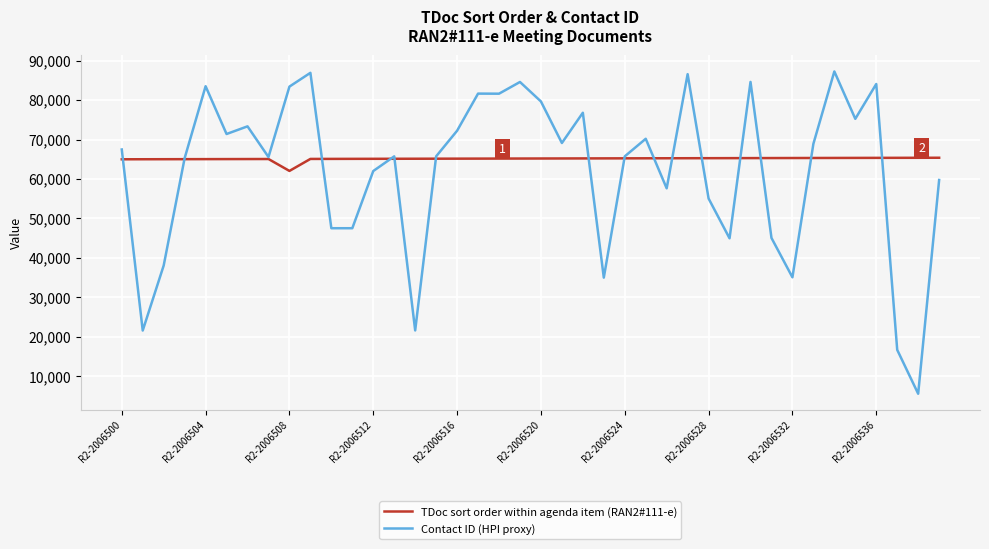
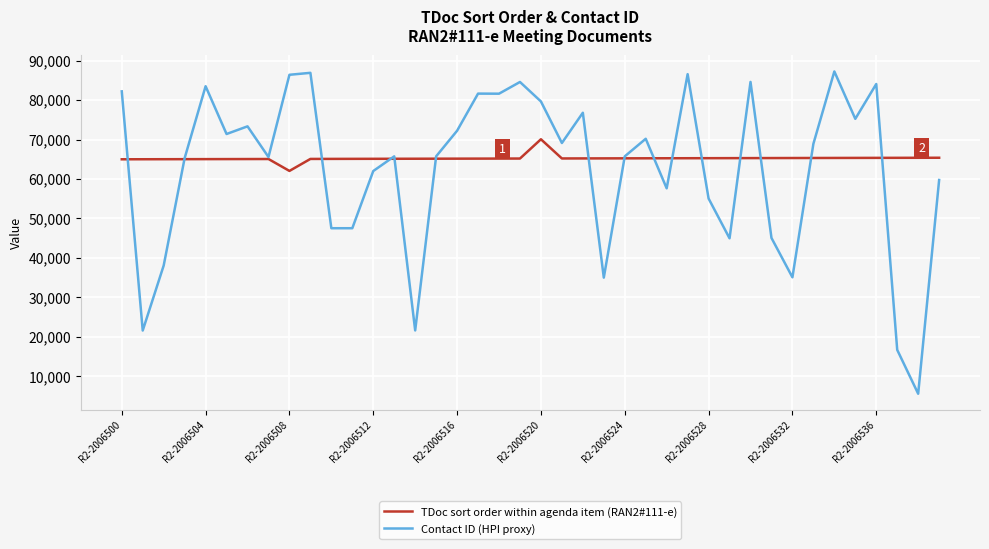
  {
    "TDoc sort order within agenda item (RAN2#111-e)": {
      "R2-2006500": "65,000",
      "R2-2006504": "65,000",
      "R2-2006508": "62,000",
      "R2-2006512": "65,000",
      "R2-2006516": "65,000",
-     "R2-2006520": "65,000",
+     "R2-2006520": "70,000",
      "R2-2006528": "65,000",
      "R2-2006532": "65,000",
      "R2-2006536": "65,000"
    },
    "Contact ID (HPI proxy)": {
-     "R2-2006500": "67,000",
+     "R2-2006500": "82,000",
      "R2-2006504": "84,000",
-     "R2-2006508": "83,000",
+     "R2-2006508": "86,000",
      "R2-2006512": "62,000",
      "R2-2006516": "72,000",
      "R2-2006520": "80,000",
      "R2-2006528": "55,000",
      "R2-2006532": "35,000",
      "R2-2006536": "84,000"
    }
  }
